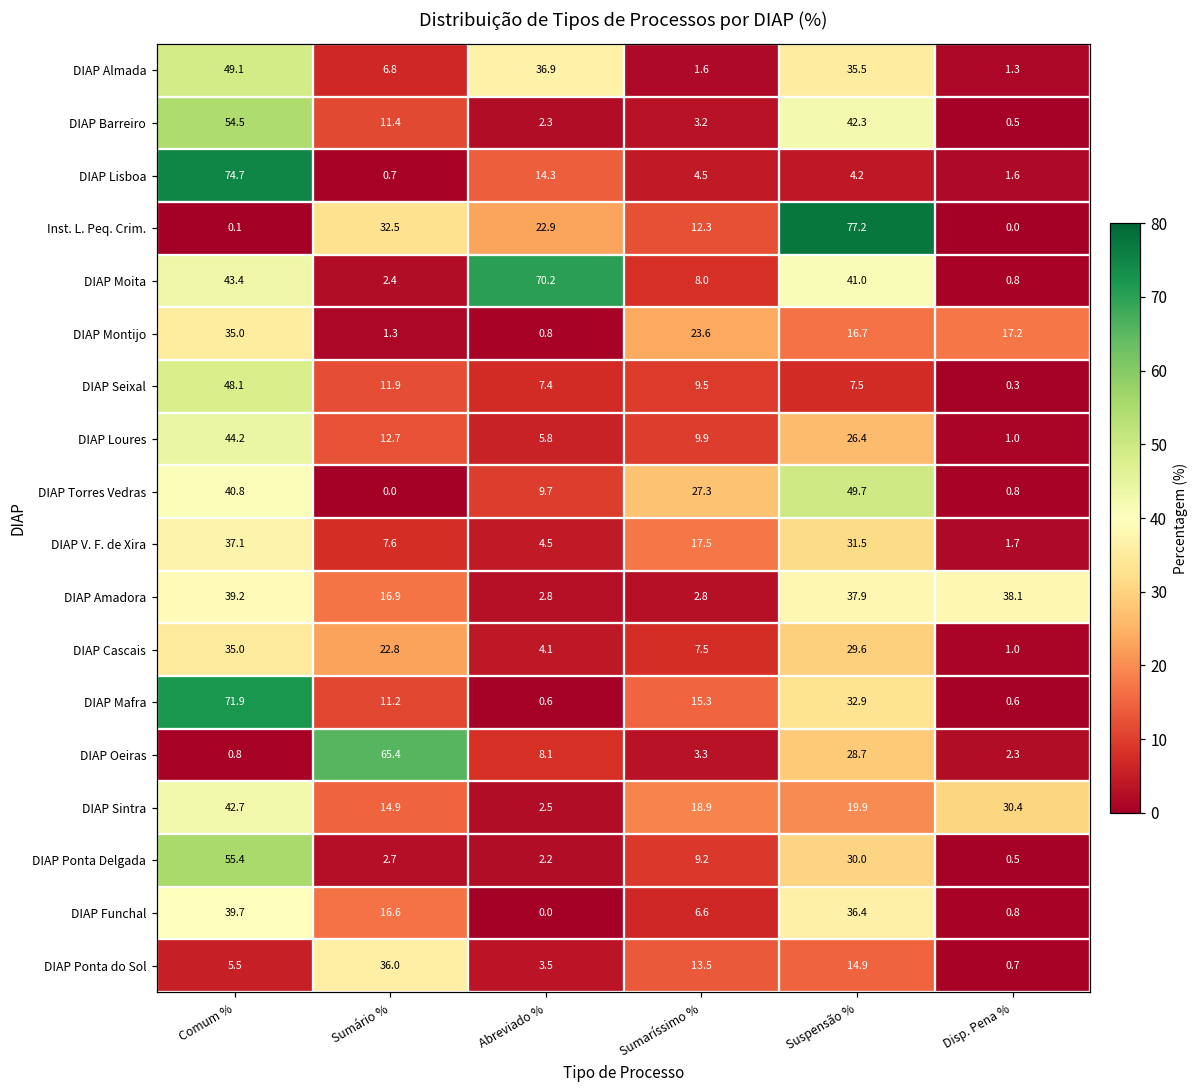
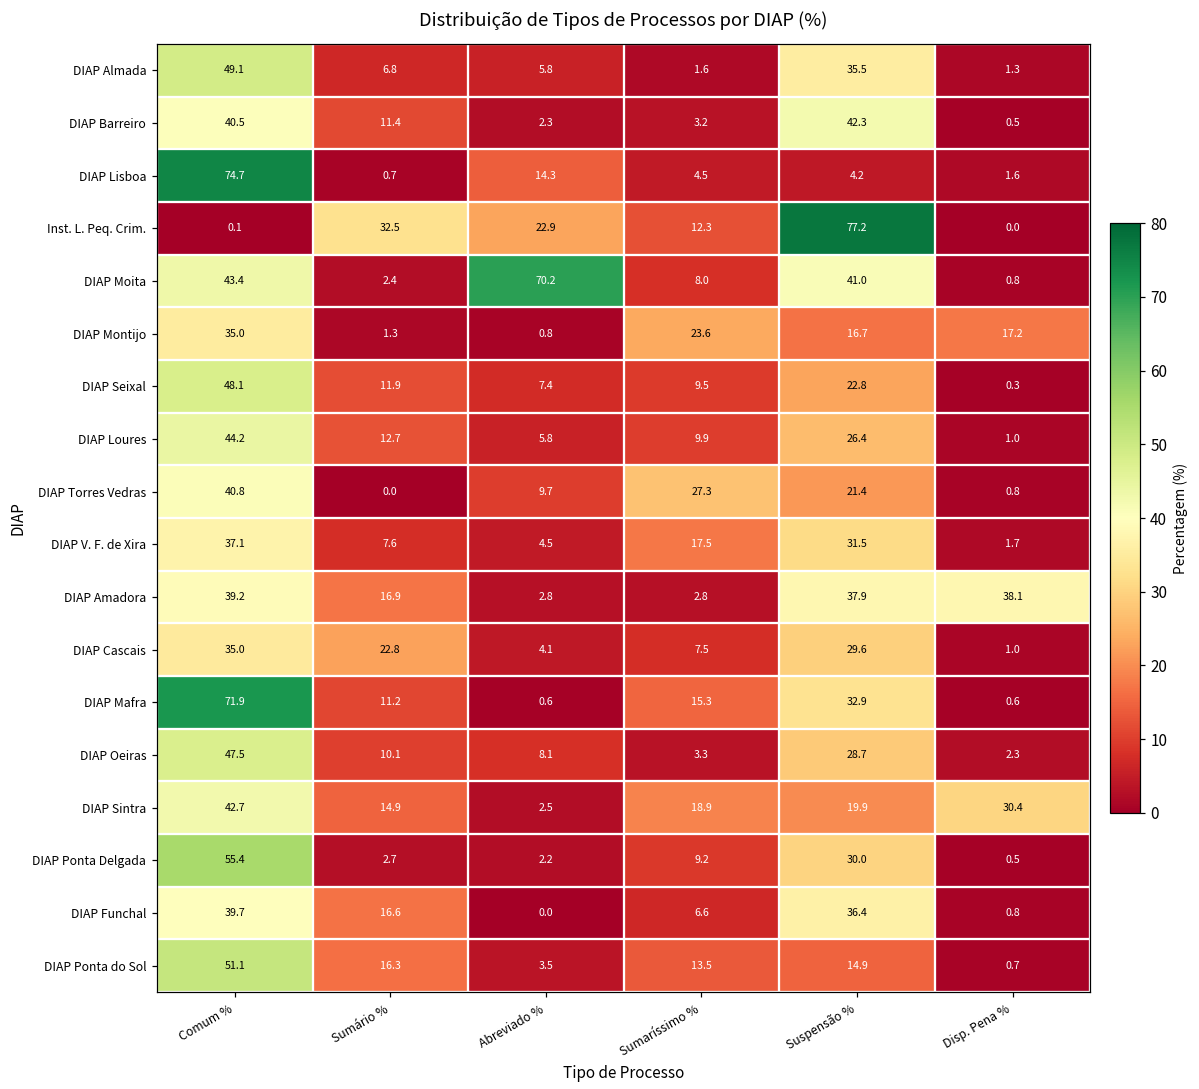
  {
    "DIAP Almada": {
      "Comum %": 49.1,
      "Sumário %": 6.8,
-     "Abreviado %": 36.9,
+     "Abreviado %": 5.8,
      "Sumaríssimo %": 1.6,
      "Suspensão %": 35.5,
      "Disp. Pena %": 1.3
    },
    "DIAP Barreiro": {
-     "Comum %": 54.5,
+     "Comum %": 40.5,
      "Sumário %": 11.4,
      "Abreviado %": 2.3,
      "Sumaríssimo %": 3.2,
      "Suspensão %": 42.3,
      "Disp. Pena %": 0.5
    },
    "DIAP Lisboa": {
      "Comum %": 74.7,
      "Sumário %": 0.7,
      "Abreviado %": 14.3,
      "Sumaríssimo %": 4.5,
      "Suspensão %": 4.2,
      "Disp. Pena %": 1.6
    },
    "Inst. L. Peq. Crim.": {
      "Comum %": 0.1,
      "Sumário %": 32.5,
      "Abreviado %": 22.9,
      "Sumaríssimo %": 12.3,
      "Suspensão %": 77.2,
      "Disp. Pena %": 0.0
    },
    "DIAP Moita": {
      "Comum %": 43.4,
      "Sumário %": 2.4,
      "Abreviado %": 70.2,
      "Sumaríssimo %": 8.0,
      "Suspensão %": 41.0,
      "Disp. Pena %": 0.8
    },
    "DIAP Montijo": {
      "Comum %": 35.0,
      "Sumário %": 1.3,
      "Abreviado %": 0.8,
      "Sumaríssimo %": 23.6,
      "Suspensão %": 16.7,
      "Disp. Pena %": 17.2
    },
    "DIAP Seixal": {
      "Comum %": 48.1,
      "Sumário %": 11.9,
      "Abreviado %": 7.4,
      "Sumaríssimo %": 9.5,
-     "Suspensão %": 7.5,
+     "Suspensão %": 22.8,
      "Disp. Pena %": 0.3
    },
    "DIAP Loures": {
      "Comum %": 44.2,
      "Sumário %": 12.7,
      "Abreviado %": 5.8,
      "Sumaríssimo %": 9.9,
      "Suspensão %": 26.4,
      "Disp. Pena %": 1.0
    },
    "DIAP Torres Vedras": {
      "Comum %": 40.8,
      "Sumário %": 0.0,
      "Abreviado %": 9.7,
      "Sumaríssimo %": 27.3,
-     "Suspensão %": 49.7,
+     "Suspensão %": 21.4,
      "Disp. Pena %": 0.8
    },
    "DIAP V. F. de Xira": {
      "Comum %": 37.1,
      "Sumário %": 7.6,
      "Abreviado %": 4.5,
      "Sumaríssimo %": 17.5,
      "Suspensão %": 31.5,
      "Disp. Pena %": 1.7
    },
    "DIAP Amadora": {
      "Comum %": 39.2,
      "Sumário %": 16.9,
      "Abreviado %": 2.8,
      "Sumaríssimo %": 2.8,
      "Suspensão %": 37.9,
      "Disp. Pena %": 38.1
    },
    "DIAP Cascais": {
      "Comum %": 35.0,
      "Sumário %": 22.8,
      "Abreviado %": 4.1,
      "Sumaríssimo %": 7.5,
      "Suspensão %": 29.6,
      "Disp. Pena %": 1.0
    },
    "DIAP Mafra": {
      "Comum %": 71.9,
      "Sumário %": 11.2,
      "Abreviado %": 0.6,
      "Sumaríssimo %": 15.3,
      "Suspensão %": 32.9,
      "Disp. Pena %": 0.6
    },
    "DIAP Oeiras": {
-     "Comum %": 0.8,
-     "Sumário %": 65.4,
+     "Comum %": 47.5,
+     "Sumário %": 10.1,
      "Abreviado %": 8.1,
      "Sumaríssimo %": 3.3,
      "Suspensão %": 28.7,
      "Disp. Pena %": 2.3
    },
    "DIAP Sintra": {
      "Comum %": 42.7,
      "Sumário %": 14.9,
      "Abreviado %": 2.5,
      "Sumaríssimo %": 18.9,
      "Suspensão %": 19.9,
      "Disp. Pena %": 30.4
    },
    "DIAP Ponta Delgada": {
      "Comum %": 55.4,
      "Sumário %": 2.7,
      "Abreviado %": 2.2,
      "Sumaríssimo %": 9.2,
      "Suspensão %": 30.0,
      "Disp. Pena %": 0.5
    },
    "DIAP Funchal": {
      "Comum %": 39.7,
      "Sumário %": 16.6,
      "Abreviado %": 0.0,
      "Sumaríssimo %": 6.6,
      "Suspensão %": 36.4,
      "Disp. Pena %": 0.8
    },
    "DIAP Ponta do Sol": {
-     "Comum %": 5.5,
-     "Sumário %": 36.0,
+     "Comum %": 51.1,
+     "Sumário %": 16.3,
      "Abreviado %": 3.5,
      "Sumaríssimo %": 13.5,
      "Suspensão %": 14.9,
      "Disp. Pena %": 0.7
    }
  }
